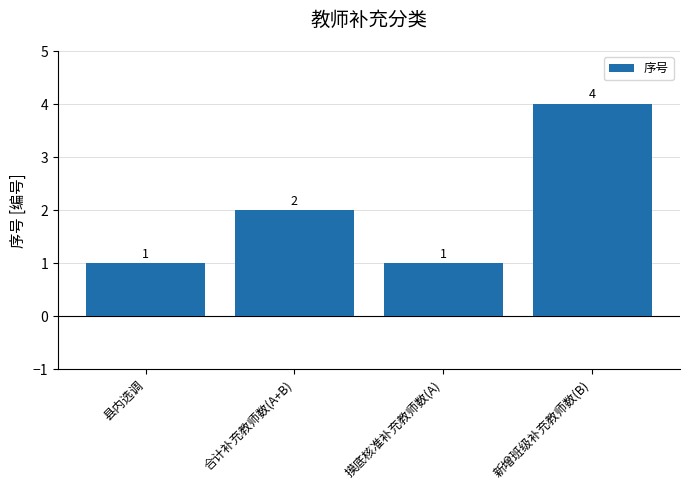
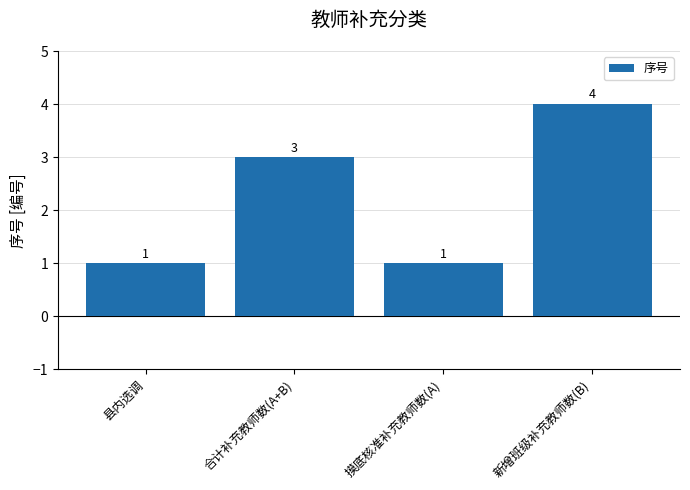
  {
    "县内选调": 1,
-   "合计补充教师数(A+B)": 2,
+   "合计补充教师数(A+B)": 3,
    "摸底核准补充教师数(A)": 1,
    "新增班级补充教师数(B)": 4
  }
